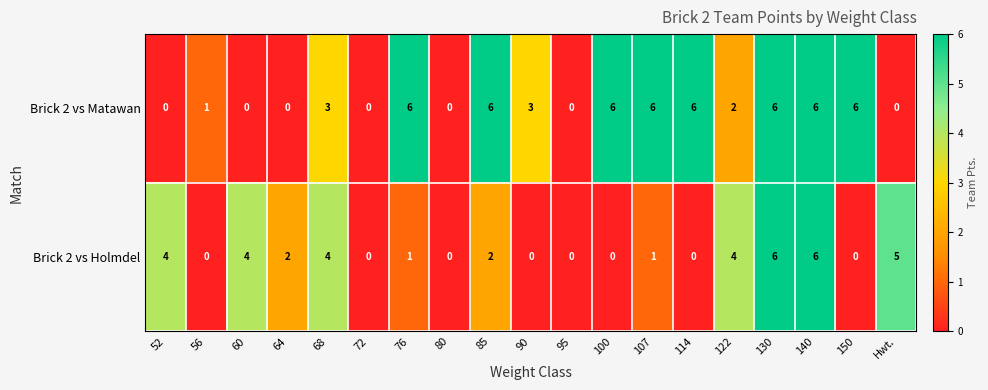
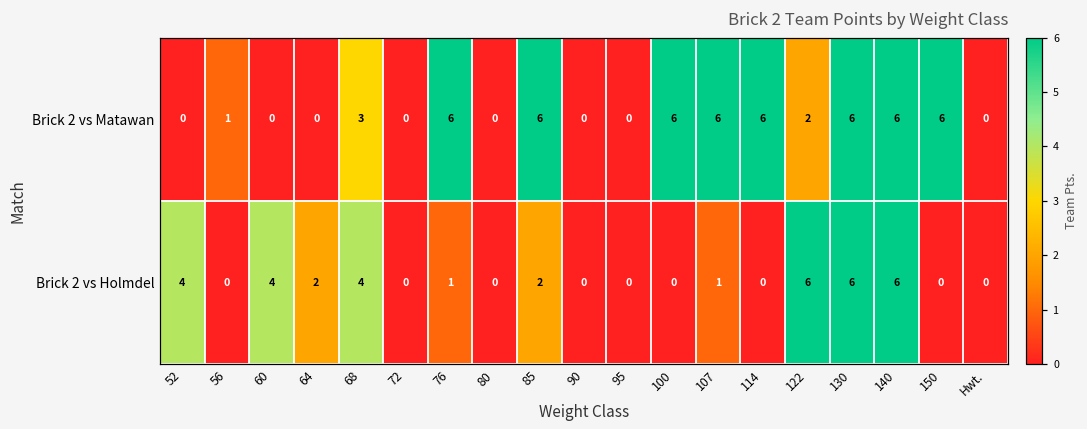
  {
    "Brick 2 vs Matawan": {
      "52": 0,
      "56": 1,
      "60": 0,
      "64": 0,
      "68": 3,
      "72": 0,
      "76": 6,
      "80": 0,
      "85": 6,
-     "90": 3,
+     "90": 0,
      "95": 0,
      "100": 6,
      "107": 6,
      "114": 6,
      "122": 2,
      "130": 6,
      "140": 6,
      "150": 6,
      "Hwt.": 0
    },
    "Brick 2 vs Holmdel": {
      "52": 4,
      "56": 0,
      "60": 4,
      "64": 2,
      "68": 4,
      "72": 0,
      "76": 1,
      "80": 0,
      "85": 2,
      "90": 0,
      "95": 0,
      "100": 0,
      "107": 1,
      "114": 0,
-     "122": 4,
+     "122": 6,
      "130": 6,
      "140": 6,
      "150": 0,
-     "Hwt.": 5
+     "Hwt.": 0
    }
  }
